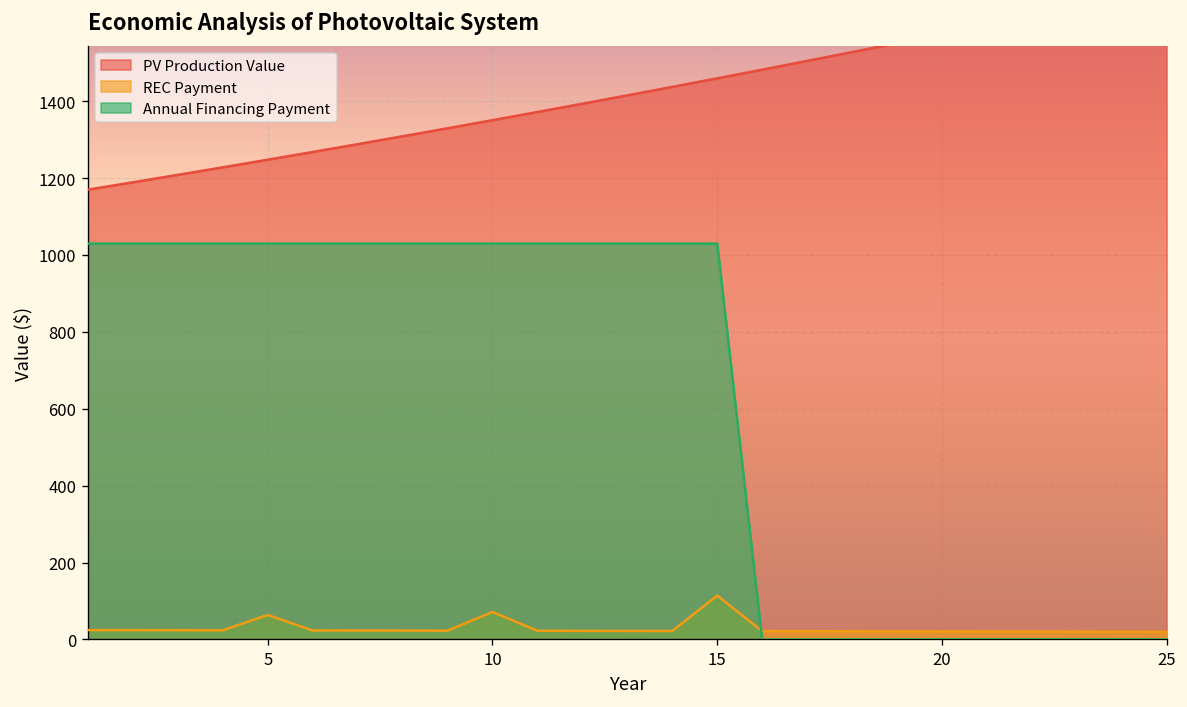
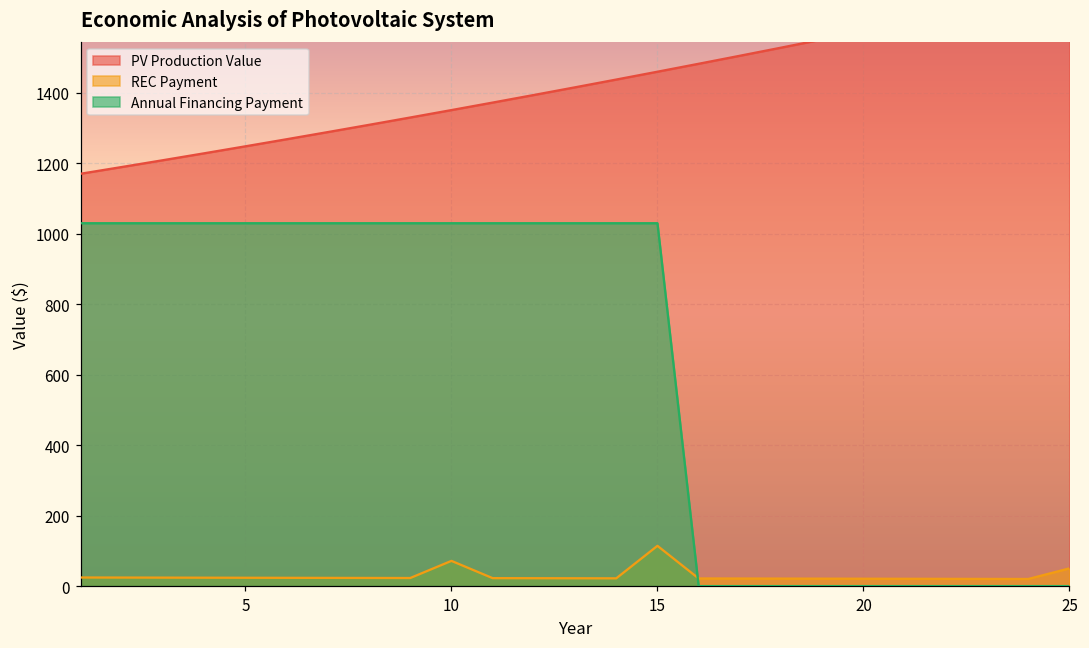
  {
    "PV Production Value": {
      "5": 1250,
      "10": 1350,
      "15": 1460
    },
    "REC Payment": {
-     "5": 60,
+     "5": 20,
      "10": 70,
      "15": 110,
      "20": 20,
-     "25": 20
+     "25": 50
    },
    "Annual Financing Payment": {
      "5": 1030,
      "10": 1030,
      "15": 1030,
      "20": 0,
      "25": 0
    }
  }
